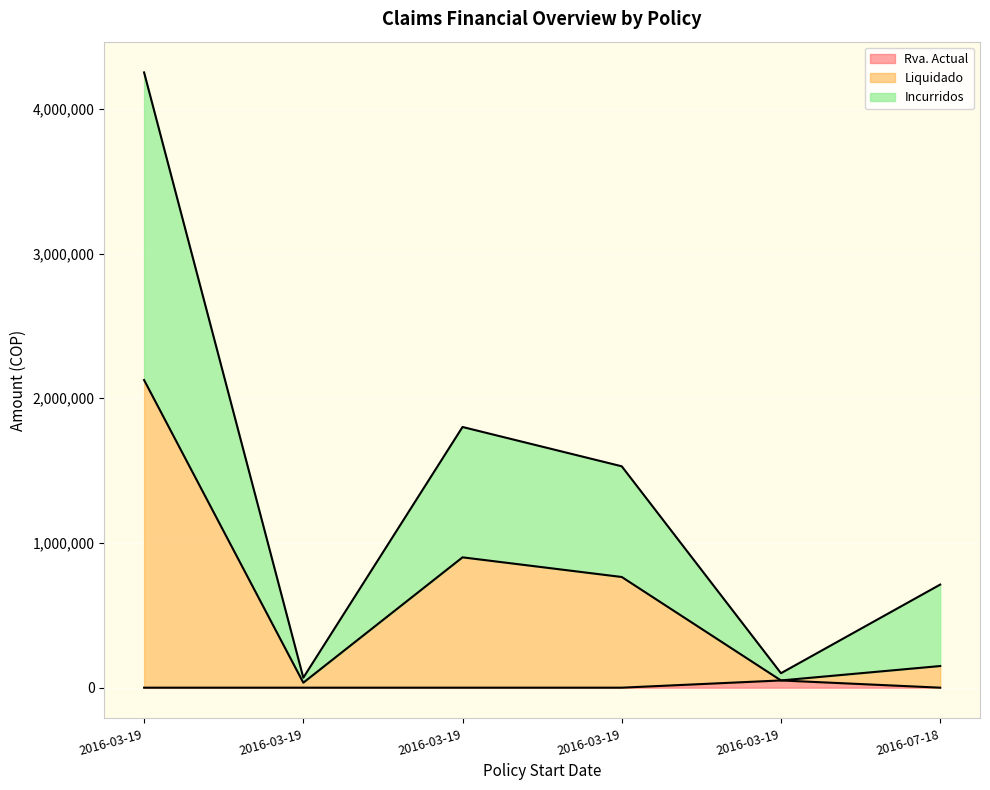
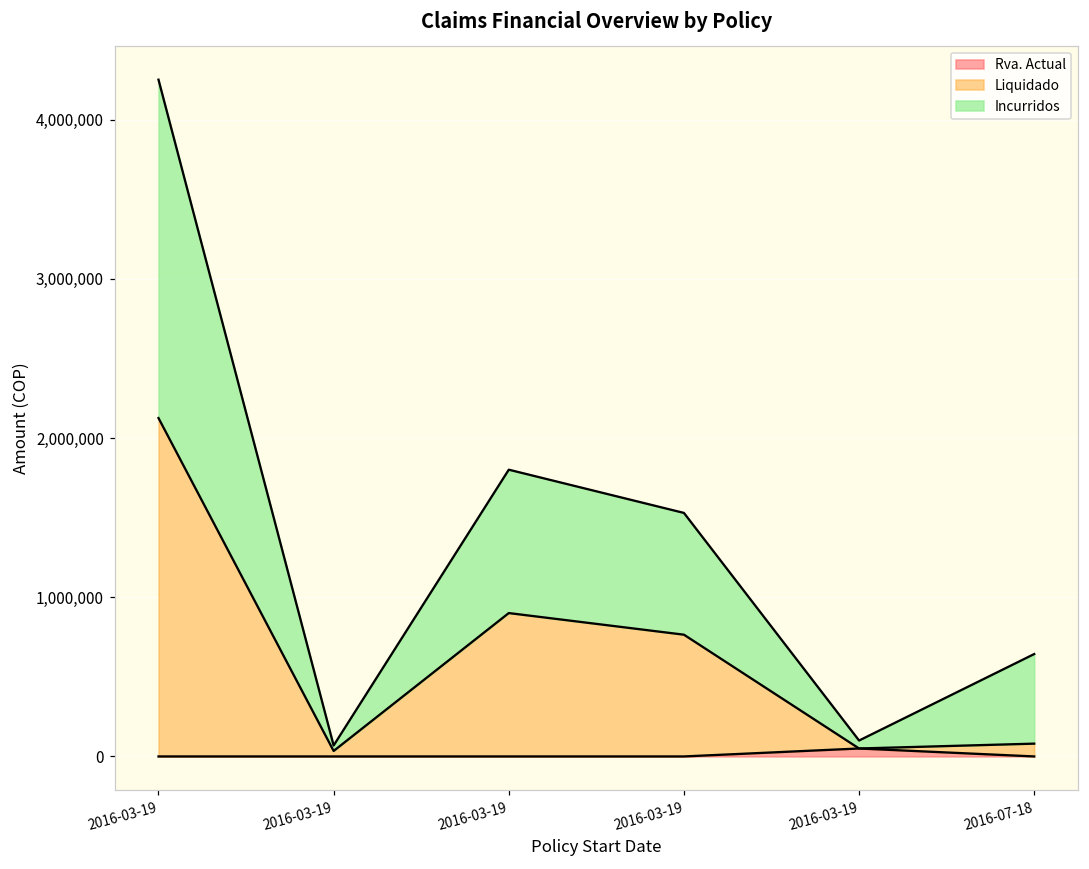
  {
    "Rva. Actual": {
      "2016-07-18": "0"
    },
    "Liquidado": {
-     "2016-07-18": "150,000"
+     "2016-07-18": "80,000"
    },
    "Incurridos": {
      "2016-07-18": "560,000"
    }
  }
